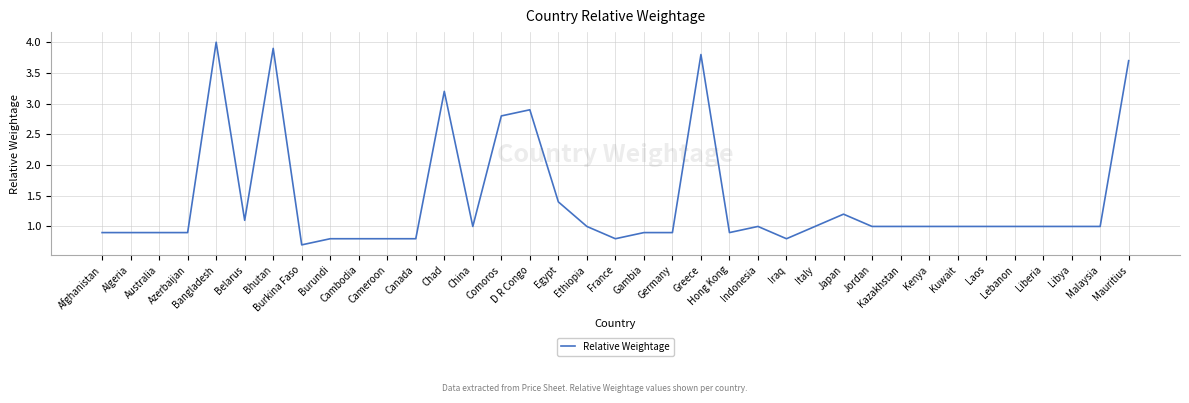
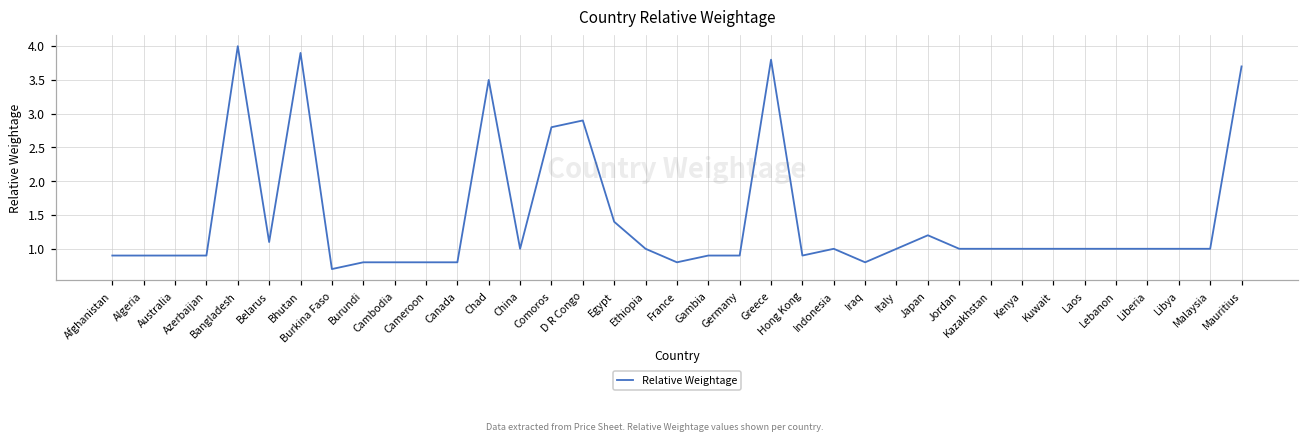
  {
    "Afghanistan": 0.9,
    "Algeria": 0.9,
    "Australia": 0.9,
    "Azerbaijan": 0.9,
    "Bangladesh": 4.0,
    "Belarus": 1.1,
    "Bhutan": 3.9,
    "Burkina Faso": 0.7,
    "Burundi": 0.8,
    "Cambodia": 0.8,
    "Cameroon": 0.8,
    "Canada": 0.8,
-   "Chad": 3.2,
+   "Chad": 3.5,
    "China": 1.0,
    "Comoros": 2.8,
    "D R Congo": 2.9,
    "Egypt": 1.4,
    "Ethiopia": 1.0,
    "France": 0.8,
    "Gambia": 0.9,
    "Germany": 0.9,
    "Greece": 3.8,
    "Hong Kong": 0.9,
    "Indonesia": 1.0,
    "Iraq": 0.8,
    "Italy": 1.0,
    "Japan": 1.2,
    "Jordan": 1.0,
    "Kazakhstan": 1.0,
    "Kenya": 1.0,
    "Kuwait": 1.0,
    "Laos": 1.0,
    "Lebanon": 1.0,
    "Liberia": 1.0,
    "Libya": 1.0,
    "Malaysia": 1.0,
    "Mauritius": 3.7
  }
